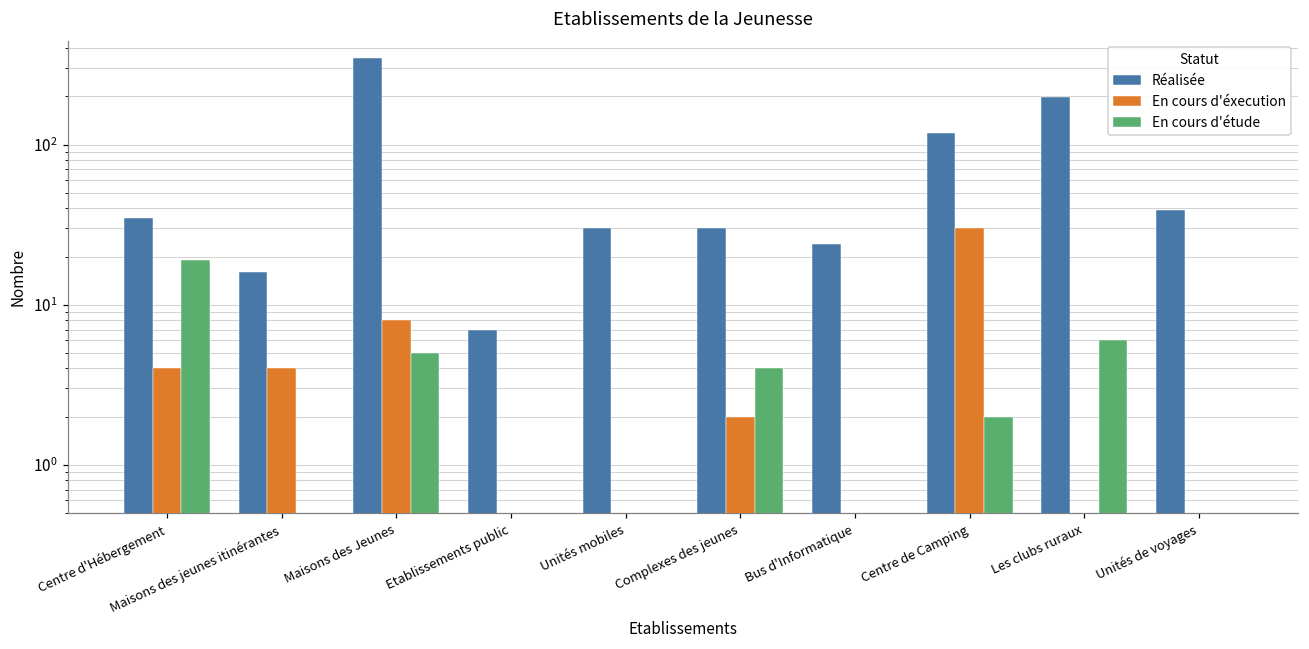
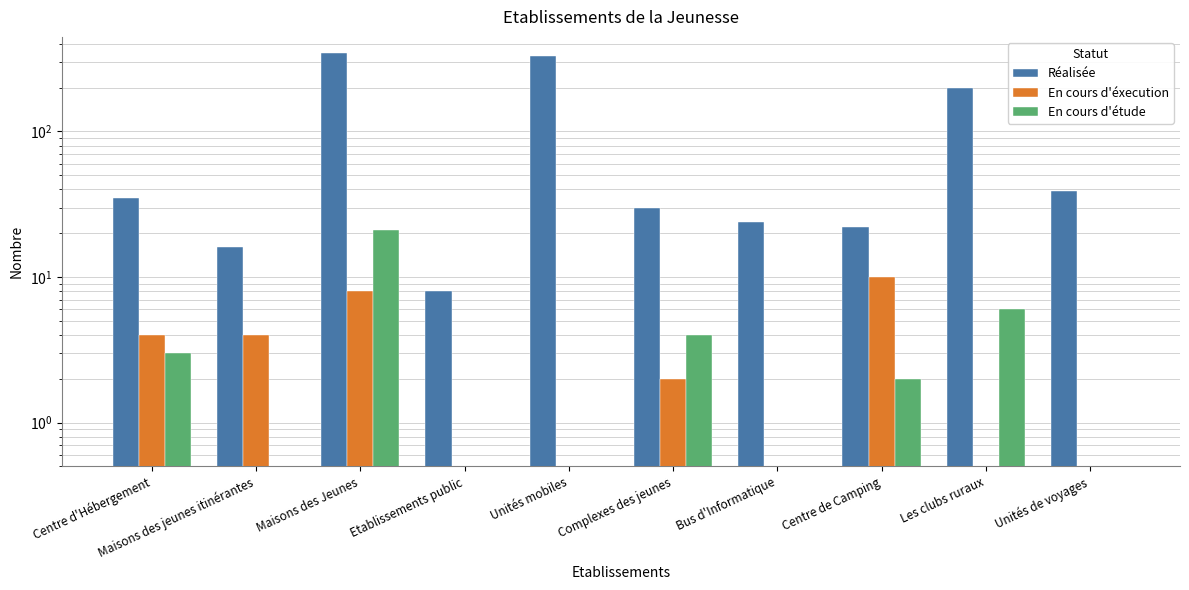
  {
    "Réalisée": {
      "Centre d'Hébergement": 35,
      "Maisons des jeunes itinérantes": 16,
      "Maisons des Jeunes": 350,
-     "Etablissements public": 7,
-     "Unités mobiles": 30,
+     "Etablissements public": 8,
+     "Unités mobiles": 330,
      "Complexes des jeunes": 30,
      "Bus d'Informatique": 24,
-     "Centre de Camping": 120,
+     "Centre de Camping": 22,
      "Les clubs ruraux": 200,
      "Unités de voyages": 39
    },
    "En cours d'éxecution": {
      "Centre d'Hébergement": 4,
      "Maisons des jeunes itinérantes": 4,
      "Maisons des Jeunes": 8,
      "Complexes des jeunes": 2,
-     "Centre de Camping": 30
+     "Centre de Camping": 10
    },
    "En cours d'étude": {
-     "Centre d'Hébergement": 19,
-     "Maisons des Jeunes": 5,
+     "Centre d'Hébergement": 3,
+     "Maisons des Jeunes": 21,
      "Complexes des jeunes": 4,
      "Centre de Camping": 2,
      "Les clubs ruraux": 6
    }
  }
